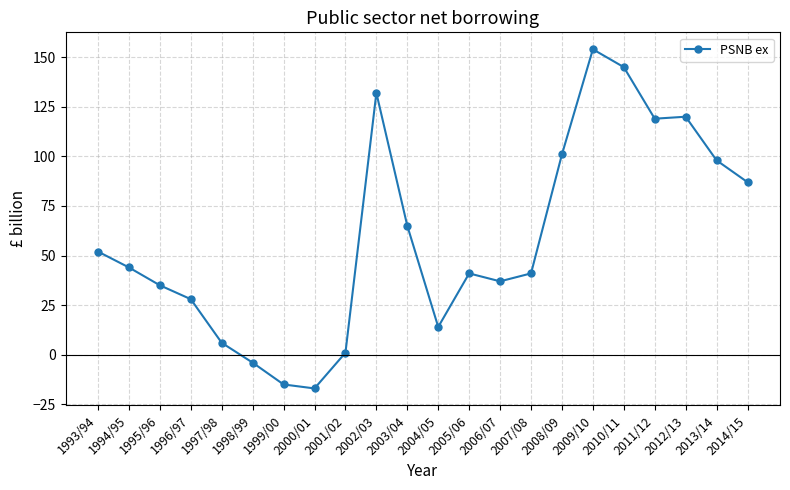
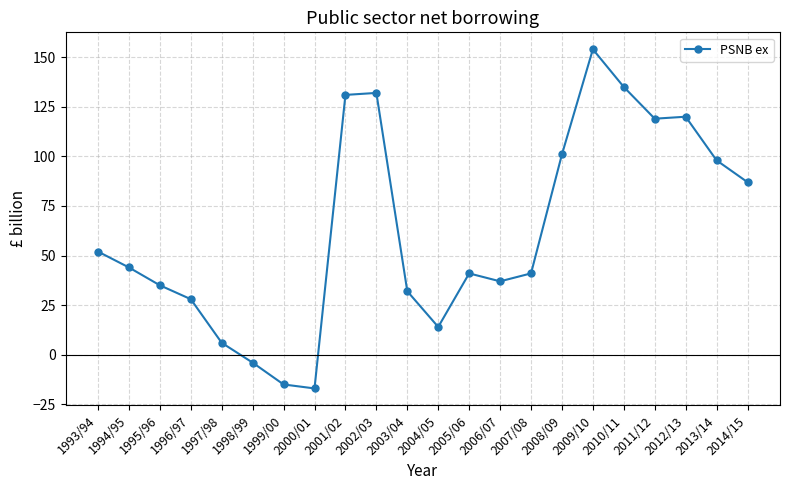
  {
    "1993/94": 52,
    "1994/95": 44,
    "1995/96": 35,
    "1996/97": 28,
    "1997/98": 6,
    "1998/99": -4,
    "1999/00": -15,
    "2000/01": -17,
-   "2001/02": 1,
+   "2001/02": 131,
    "2002/03": 132,
-   "2003/04": 65,
+   "2003/04": 32,
    "2004/05": 14,
    "2005/06": 41,
    "2006/07": 37,
    "2007/08": 41,
    "2008/09": 101,
    "2009/10": 154,
-   "2010/11": 145,
+   "2010/11": 135,
    "2011/12": 119,
    "2012/13": 120,
    "2013/14": 98,
    "2014/15": 87
  }
